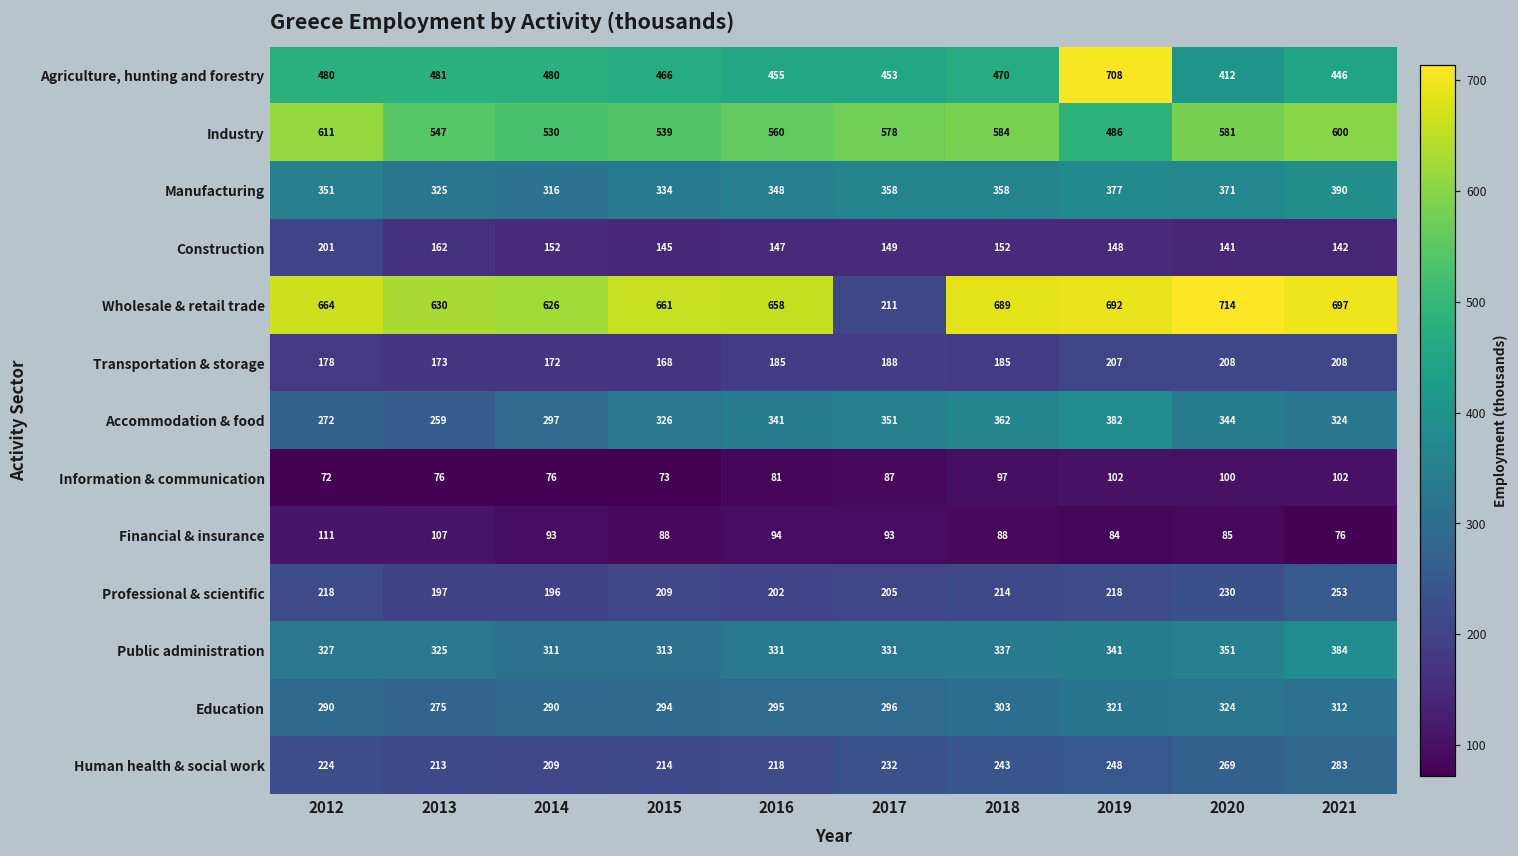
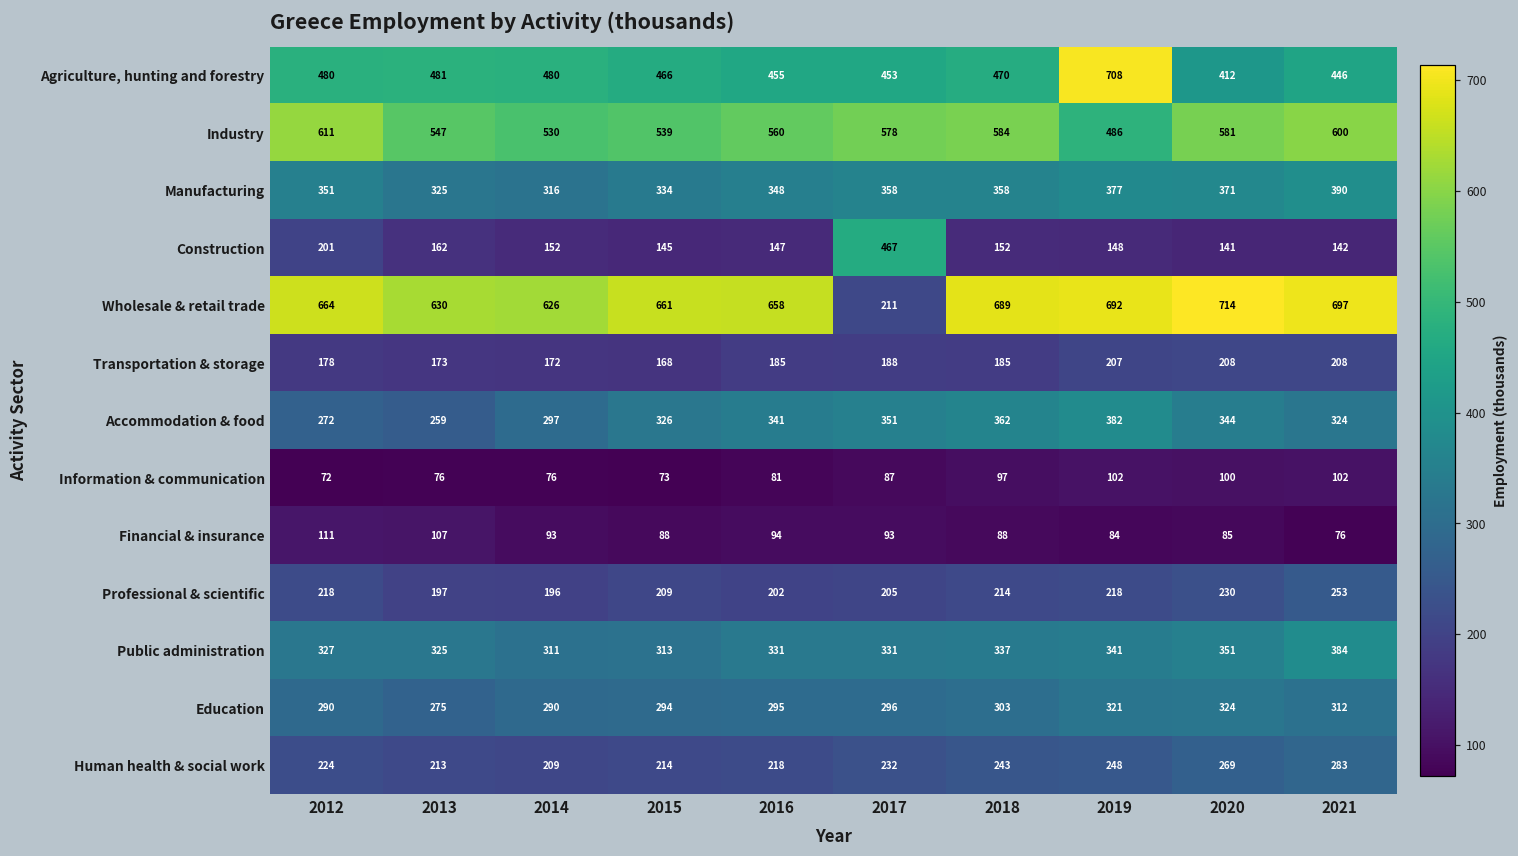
  {
    "Agriculture, hunting and forestry": {
      "2012": 480,
      "2013": 481,
      "2014": 480,
      "2015": 466,
      "2016": 455,
      "2017": 453,
      "2018": 470,
      "2019": 708,
      "2020": 412,
      "2021": 446
    },
    "Industry": {
      "2012": 611,
      "2013": 547,
      "2014": 530,
      "2015": 539,
      "2016": 560,
      "2017": 578,
      "2018": 584,
      "2019": 486,
      "2020": 581,
      "2021": 600
    },
    "Manufacturing": {
      "2012": 351,
      "2013": 325,
      "2014": 316,
      "2015": 334,
      "2016": 348,
      "2017": 358,
      "2018": 358,
      "2019": 377,
      "2020": 371,
      "2021": 390
    },
    "Construction": {
      "2012": 201,
      "2013": 162,
      "2014": 152,
      "2015": 145,
      "2016": 147,
-     "2017": 149,
+     "2017": 467,
      "2018": 152,
      "2019": 148,
      "2020": 141,
      "2021": 142
    },
    "Wholesale & retail trade": {
      "2012": 664,
      "2013": 630,
      "2014": 626,
      "2015": 661,
      "2016": 658,
      "2017": 211,
      "2018": 689,
      "2019": 692,
      "2020": 714,
      "2021": 697
    },
    "Transportation & storage": {
      "2012": 178,
      "2013": 173,
      "2014": 172,
      "2015": 168,
      "2016": 185,
      "2017": 188,
      "2018": 185,
      "2019": 207,
      "2020": 208,
      "2021": 208
    },
    "Accommodation & food": {
      "2012": 272,
      "2013": 259,
      "2014": 297,
      "2015": 326,
      "2016": 341,
      "2017": 351,
      "2018": 362,
      "2019": 382,
      "2020": 344,
      "2021": 324
    },
    "Information & communication": {
      "2012": 72,
      "2013": 76,
      "2014": 76,
      "2015": 73,
      "2016": 81,
      "2017": 87,
      "2018": 97,
      "2019": 102,
      "2020": 100,
      "2021": 102
    },
    "Financial & insurance": {
      "2012": 111,
      "2013": 107,
      "2014": 93,
      "2015": 88,
      "2016": 94,
      "2017": 93,
      "2018": 88,
      "2019": 84,
      "2020": 85,
      "2021": 76
    },
    "Professional & scientific": {
      "2012": 218,
      "2013": 197,
      "2014": 196,
      "2015": 209,
      "2016": 202,
      "2017": 205,
      "2018": 214,
      "2019": 218,
      "2020": 230,
      "2021": 253
    },
    "Public administration": {
      "2012": 327,
      "2013": 325,
      "2014": 311,
      "2015": 313,
      "2016": 331,
      "2017": 331,
      "2018": 337,
      "2019": 341,
      "2020": 351,
      "2021": 384
    },
    "Education": {
      "2012": 290,
      "2013": 275,
      "2014": 290,
      "2015": 294,
      "2016": 295,
      "2017": 296,
      "2018": 303,
      "2019": 321,
      "2020": 324,
      "2021": 312
    },
    "Human health & social work": {
      "2012": 224,
      "2013": 213,
      "2014": 209,
      "2015": 214,
      "2016": 218,
      "2017": 232,
      "2018": 243,
      "2019": 248,
      "2020": 269,
      "2021": 283
    }
  }
